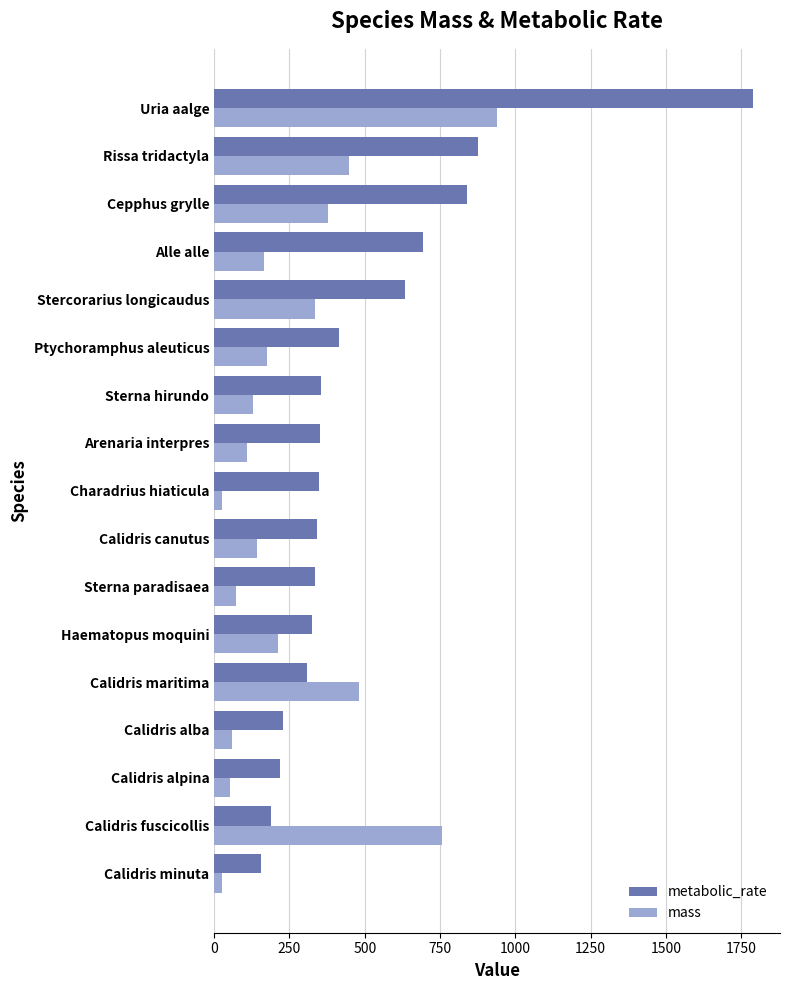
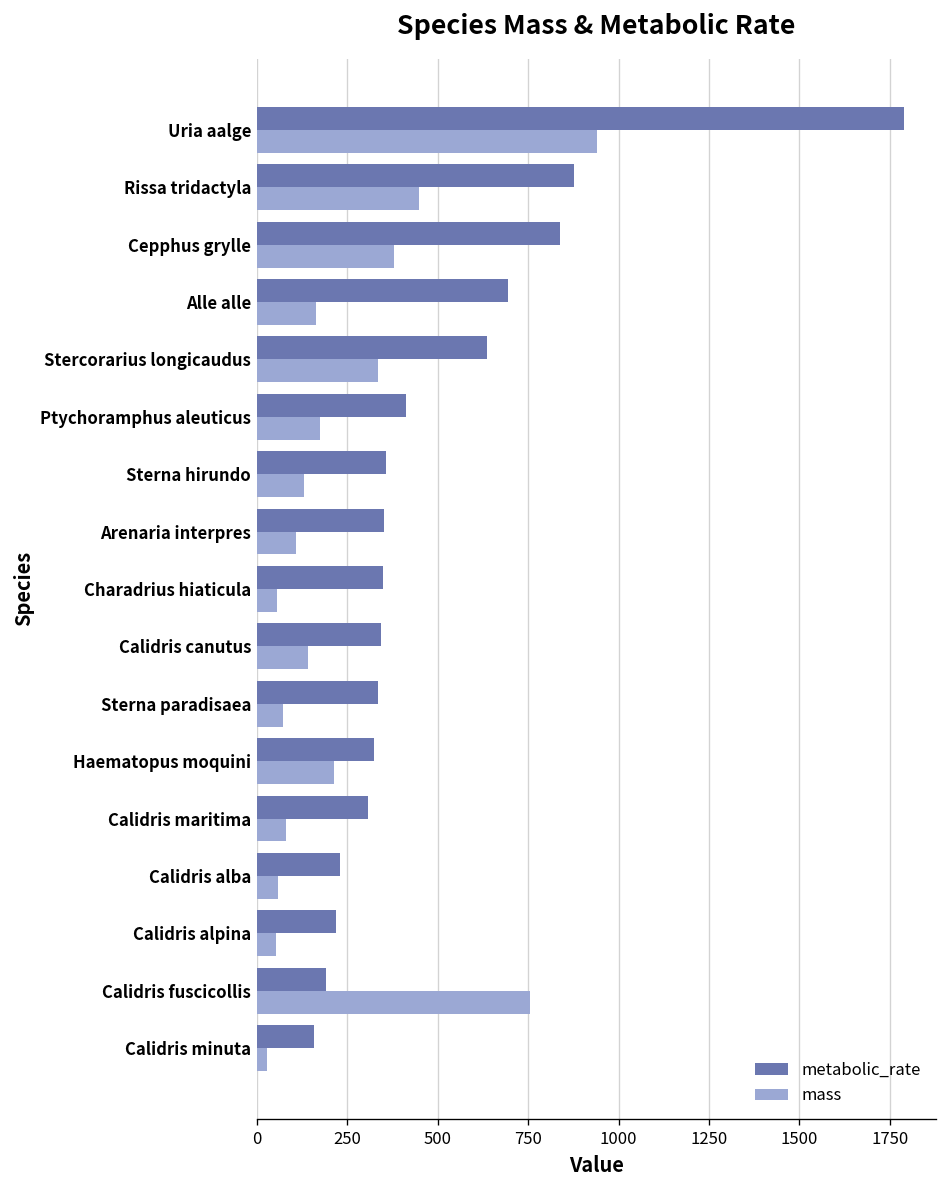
  {
    "metabolic_rate": {
      "Uria aalge": 1790,
      "Rissa tridactyla": 880,
      "Cepphus grylle": 840,
      "Alle alle": 690,
      "Stercorarius longicaudus": 630,
      "Ptychoramphus aleuticus": 410,
      "Sterna hirundo": 360,
      "Arenaria interpres": 350,
      "Charadrius hiaticula": 350,
      "Calidris canutus": 340,
      "Sterna paradisaea": 330,
      "Haematopus moquini": 320,
      "Calidris maritima": 310,
      "Calidris alba": 230,
      "Calidris alpina": 220,
      "Calidris fuscicollis": 190,
      "Calidris minuta": 160
    },
    "mass": {
      "Uria aalge": 940,
      "Rissa tridactyla": 450,
      "Cepphus grylle": 380,
      "Alle alle": 160,
      "Stercorarius longicaudus": 340,
      "Ptychoramphus aleuticus": 170,
      "Sterna hirundo": 130,
      "Arenaria interpres": 110,
-     "Charadrius hiaticula": 20,
+     "Charadrius hiaticula": 60,
      "Calidris canutus": 140,
      "Sterna paradisaea": 70,
      "Haematopus moquini": 210,
-     "Calidris maritima": 480,
+     "Calidris maritima": 80,
      "Calidris alba": 60,
      "Calidris alpina": 50,
      "Calidris fuscicollis": 760,
      "Calidris minuta": 30
    }
  }
